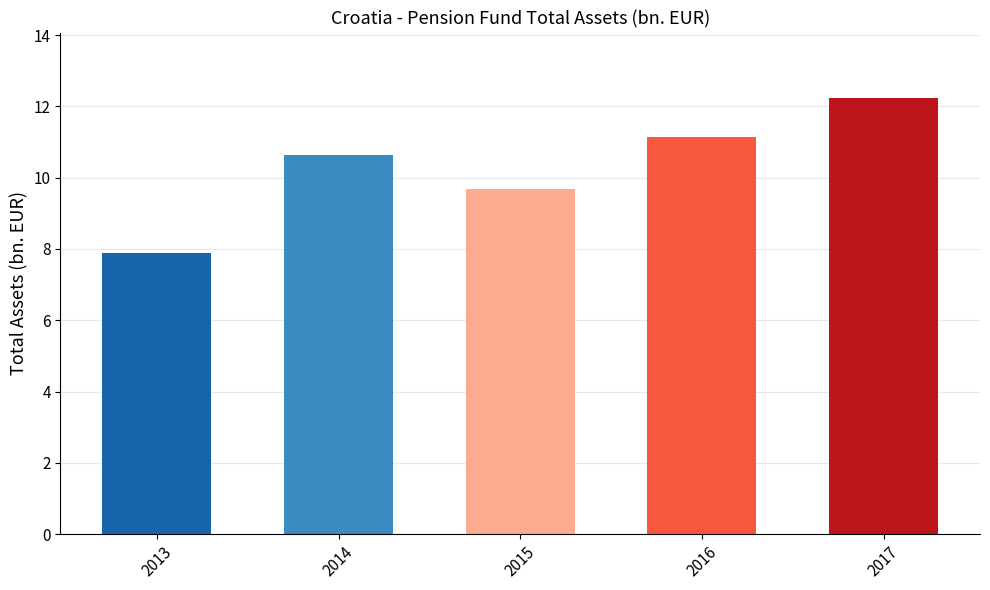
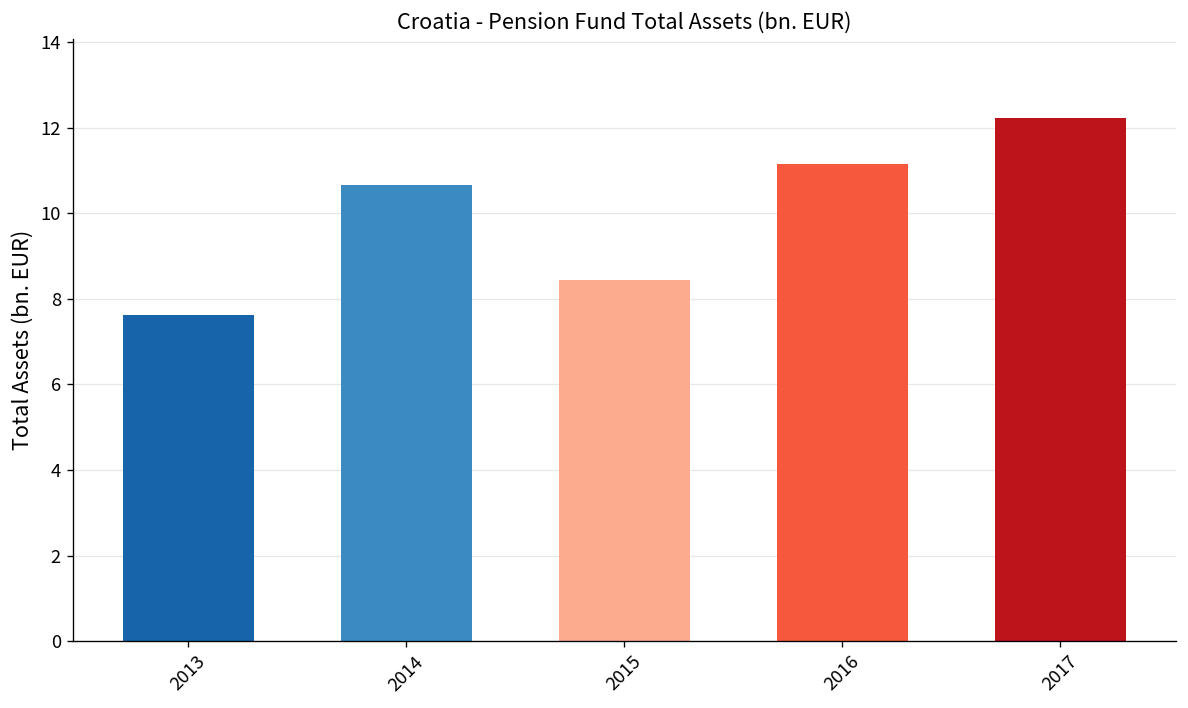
  {
-   "2013": 7.9,
+   "2013": 7.6,
    "2014": 10.6,
-   "2015": 9.7,
+   "2015": 8.4,
    "2016": 11.1,
    "2017": 12.2
  }
